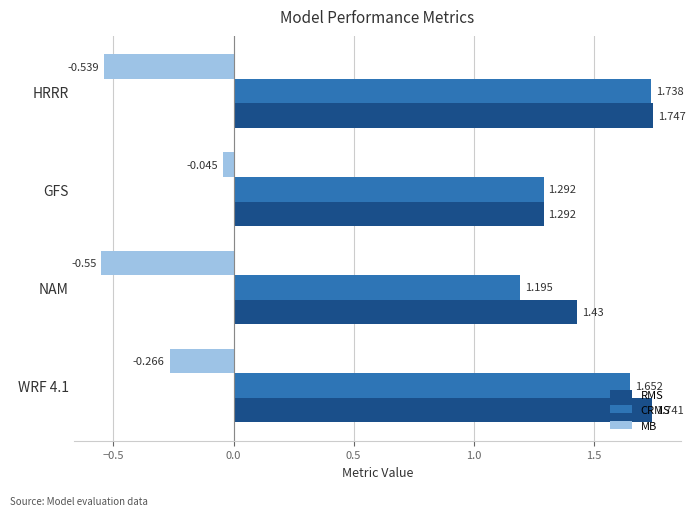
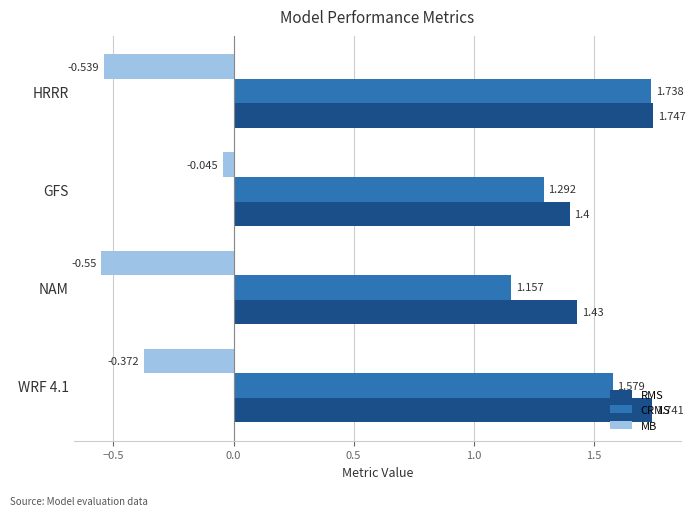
  {
    "RMS": {
      "HRRR": 1.747,
-     "GFS": 1.292,
+     "GFS": 1.4,
      "NAM": 1.43,
      "WRF 4.1": 1.741
    },
    "CRMS": {
      "HRRR": 1.738,
      "GFS": 1.292,
-     "NAM": 1.195,
-     "WRF 4.1": 1.652
+     "NAM": 1.157,
+     "WRF 4.1": 1.579
    },
    "MB": {
      "HRRR": -0.539,
      "GFS": -0.045,
      "NAM": -0.55,
-     "WRF 4.1": -0.266
+     "WRF 4.1": -0.372
    }
  }
